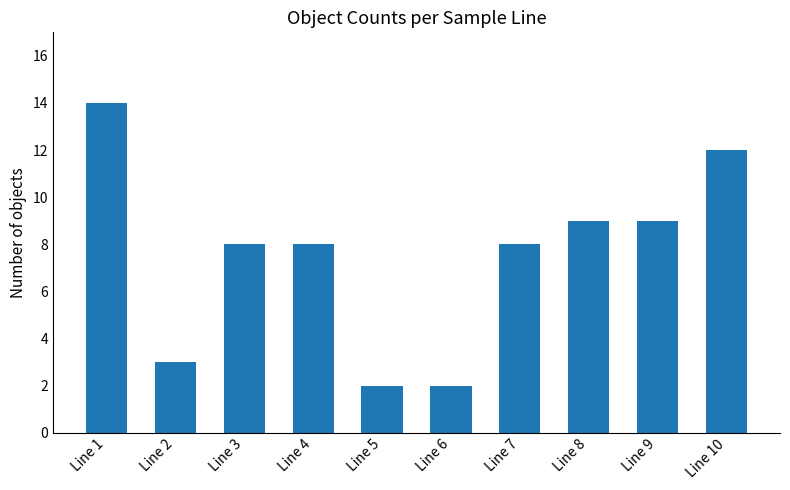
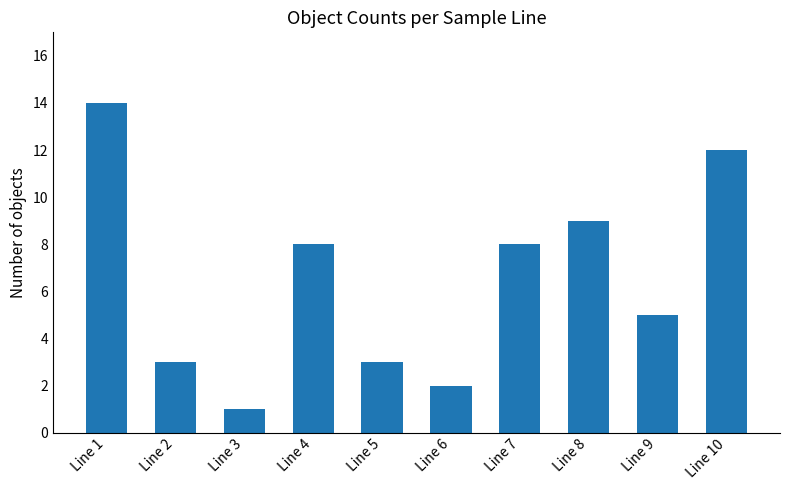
  {
    "Line 1": 14,
    "Line 2": 3,
-   "Line 3": 8,
+   "Line 3": 1,
    "Line 4": 8,
-   "Line 5": 2,
+   "Line 5": 3,
    "Line 6": 2,
    "Line 7": 8,
    "Line 8": 9,
-   "Line 9": 9,
+   "Line 9": 5,
    "Line 10": 12
  }
